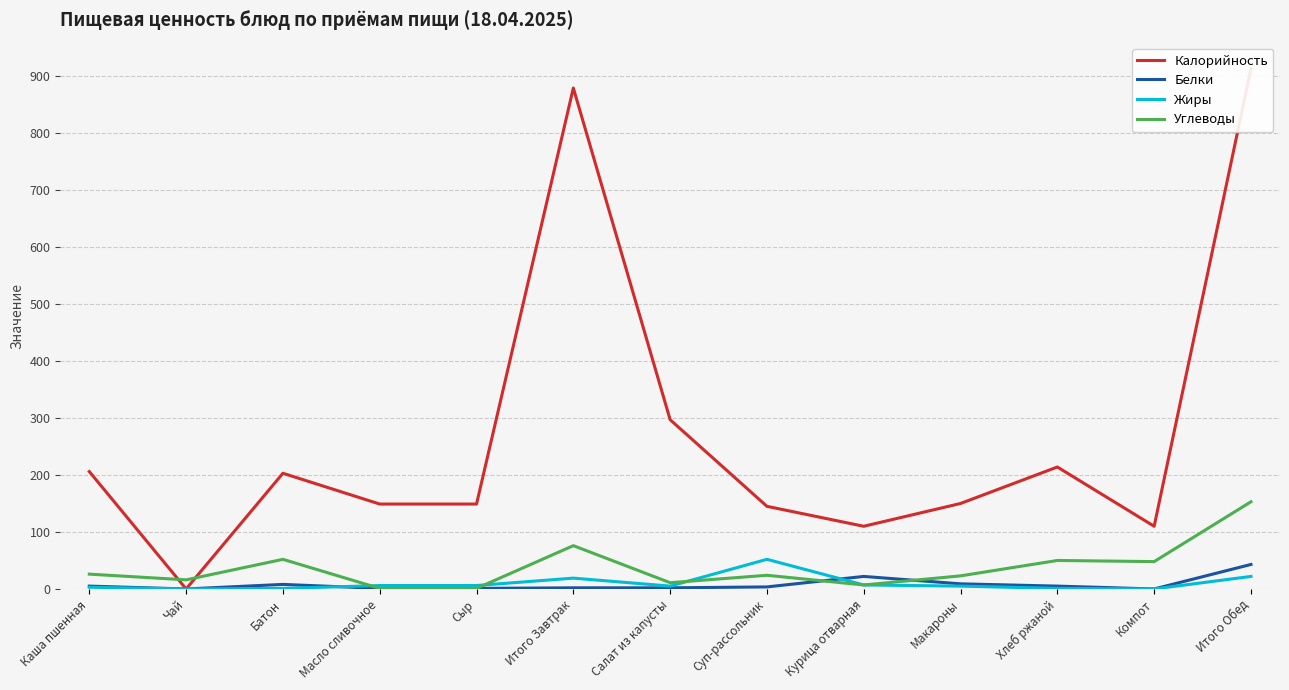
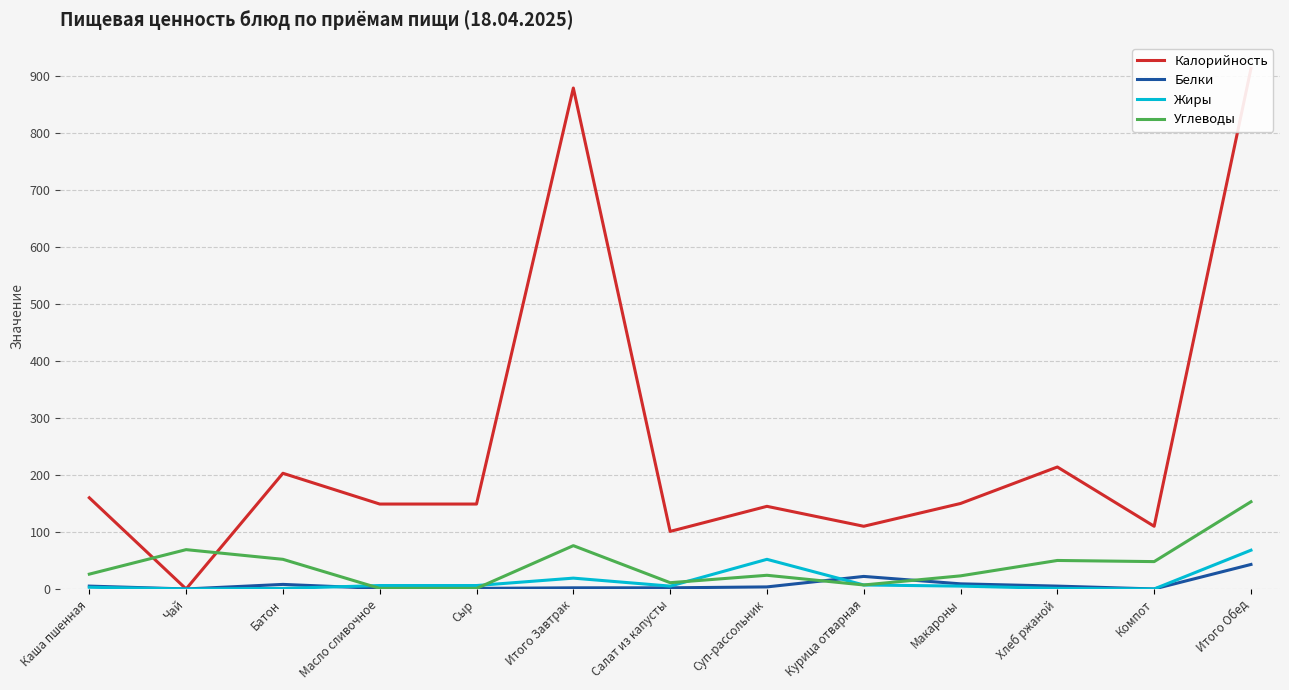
  {
    "Калорийность": {
-     "Каша пшенная": 210,
+     "Каша пшенная": 160,
      "Батон": 200,
      "Масло сливочное": 150,
      "Сыр": 150,
      "Итого Завтрак": 880,
-     "Салат из капусты": 300,
+     "Салат из капусты": 100,
      "Суп-рассольник": 150,
      "Курица отварная": 110,
      "Макароны": 150,
      "Хлеб ржаной": 210,
      "Компот": 110
    },
    "Белки": {
      "Батон": 10,
      "Итого Завтрак": 0,
      "Суп-рассольник": 0,
      "Курица отварная": 20,
      "Итого Обед": 40
    },
    "Жиры": {
      "Батон": 0,
      "Масло сливочное": 10,
      "Сыр": 10,
      "Итого Завтрак": 20,
      "Суп-рассольник": 50,
-     "Итого Обед": 20
+     "Итого Обед": 70
    },
    "Углеводы": {
      "Каша пшенная": 30,
-     "Чай": 20,
+     "Чай": 70,
      "Батон": 50,
      "Итого Завтрак": 80,
      "Салат из капусты": 10,
      "Суп-рассольник": 20,
      "Макароны": 20,
      "Хлеб ржаной": 50,
      "Компот": 50,
      "Итого Обед": 150
    }
  }
